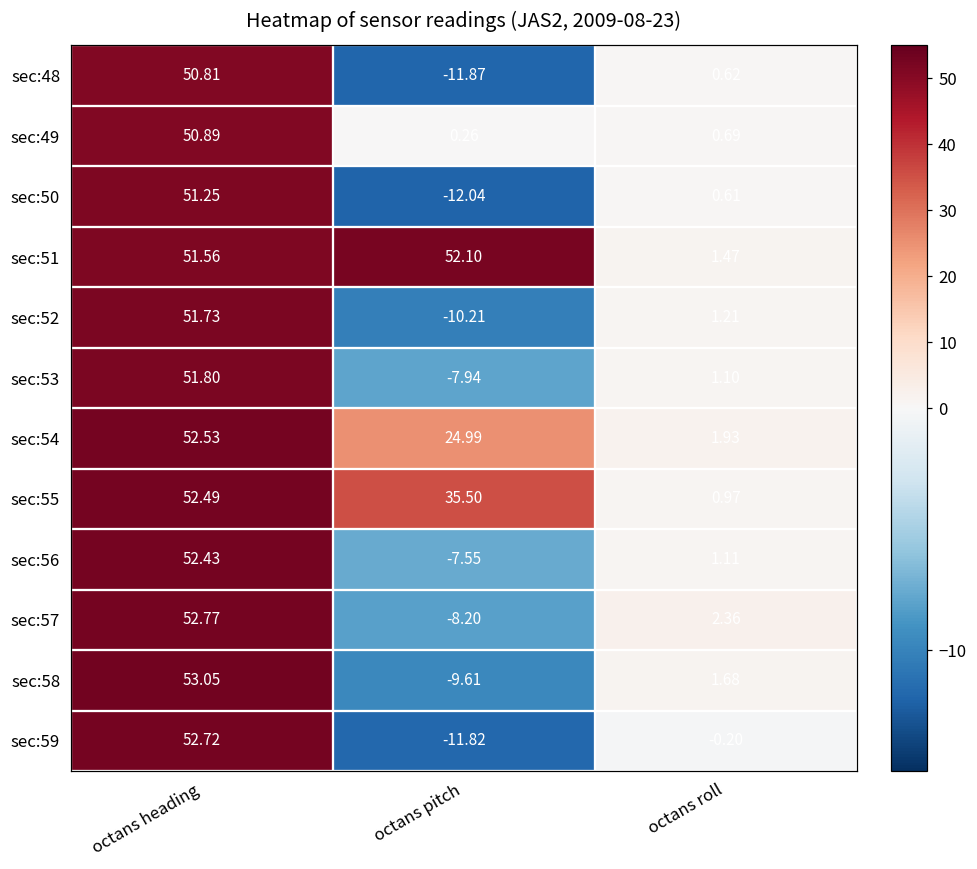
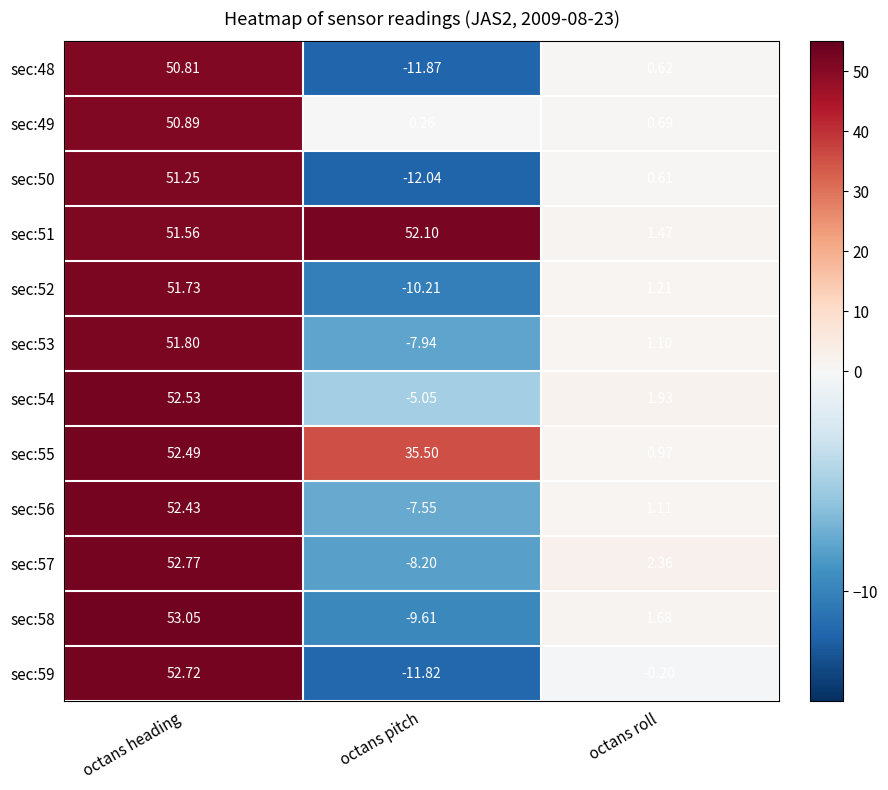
  {
    "sec:48": {
      "octans heading": 50.81,
      "octans pitch": -11.87
    },
    "sec:49": {
      "octans heading": 50.89
    },
    "sec:50": {
      "octans heading": 51.25,
      "octans pitch": -12.04
    },
    "sec:51": {
      "octans heading": 51.56,
      "octans pitch": 52.10
    },
    "sec:52": {
      "octans heading": 51.73,
      "octans pitch": -10.21
    },
    "sec:53": {
      "octans heading": 51.80,
      "octans pitch": -7.94
    },
    "sec:54": {
      "octans heading": 52.53,
-     "octans pitch": 24.99
+     "octans pitch": -5.05
    },
    "sec:55": {
      "octans heading": 52.49,
      "octans pitch": 35.50
    },
    "sec:56": {
      "octans heading": 52.43,
      "octans pitch": -7.55
    },
    "sec:57": {
      "octans heading": 52.77,
      "octans pitch": -8.20
    },
    "sec:58": {
      "octans heading": 53.05,
      "octans pitch": -9.61
    },
    "sec:59": {
      "octans heading": 52.72,
      "octans pitch": -11.82
    }
  }
